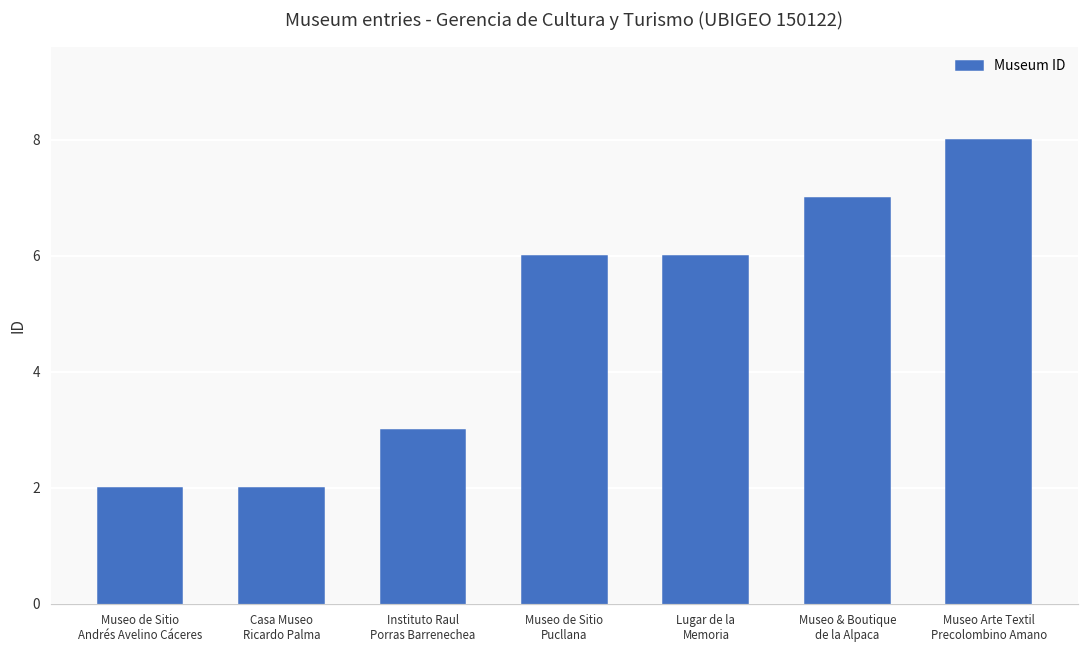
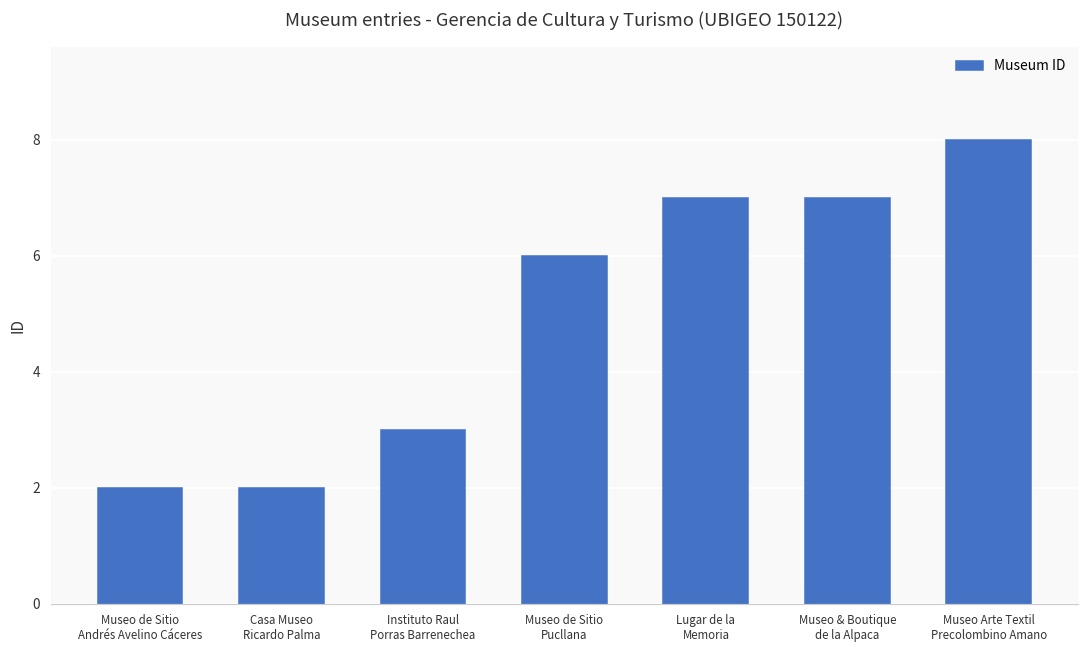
  {
    "Museo de Sitio Andrés Avelino Cáceres": 2,
    "Casa Museo Ricardo Palma": 2,
    "Instituto Raul Porras Barrenechea": 3,
    "Museo de Sitio Pucllana": 6,
-   "Lugar de la Memoria": 6,
+   "Lugar de la Memoria": 7,
    "Museo & Boutique de la Alpaca": 7,
    "Museo Arte Textil Precolombino Amano": 8
  }
